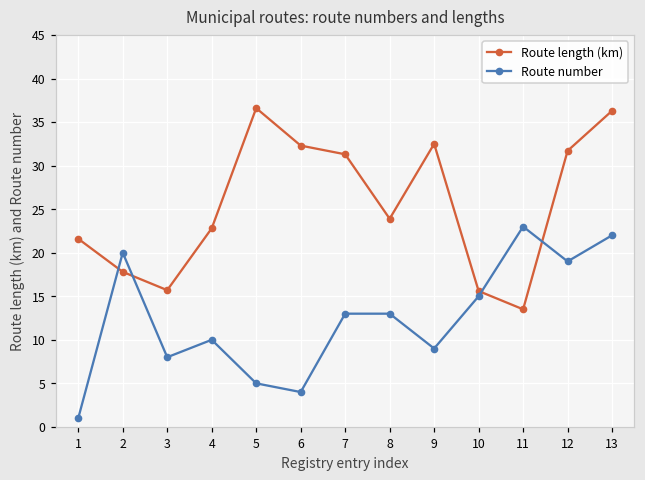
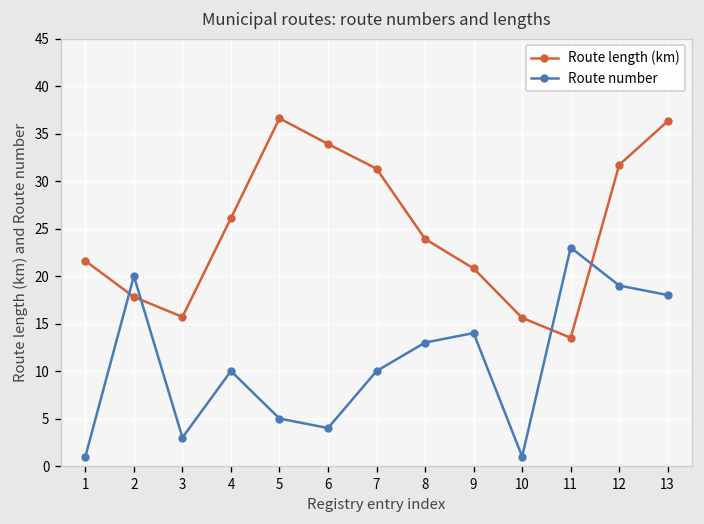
  {
    "Route length (km)": {
      "1": 22,
      "2": 18,
      "3": 16,
-     "4": 23,
+     "4": 26,
      "5": 37,
-     "6": 32,
+     "6": 34,
      "7": 31,
      "8": 24,
-     "9": 33,
+     "9": 21,
      "10": 16,
      "11": 14,
      "12": 32,
      "13": 36
    },
    "Route number": {
      "1": 1,
      "2": 20,
-     "3": 8,
+     "3": 3,
      "4": 10,
      "5": 5,
      "6": 4,
-     "7": 13,
+     "7": 10,
      "8": 13,
-     "9": 9,
-     "10": 15,
+     "9": 14,
+     "10": 1,
      "11": 23,
      "12": 19,
-     "13": 22
+     "13": 18
    }
  }
